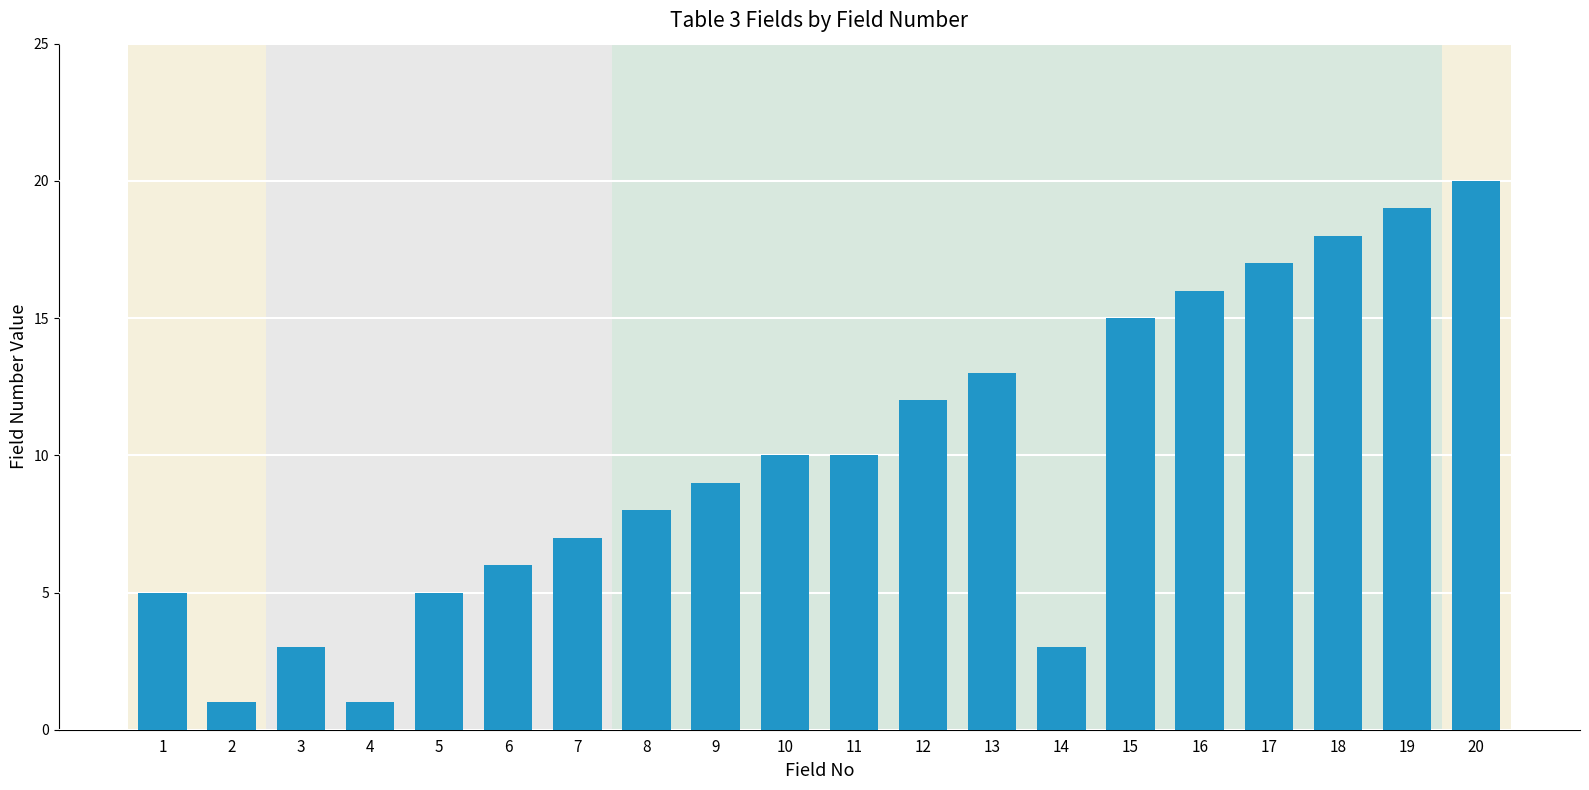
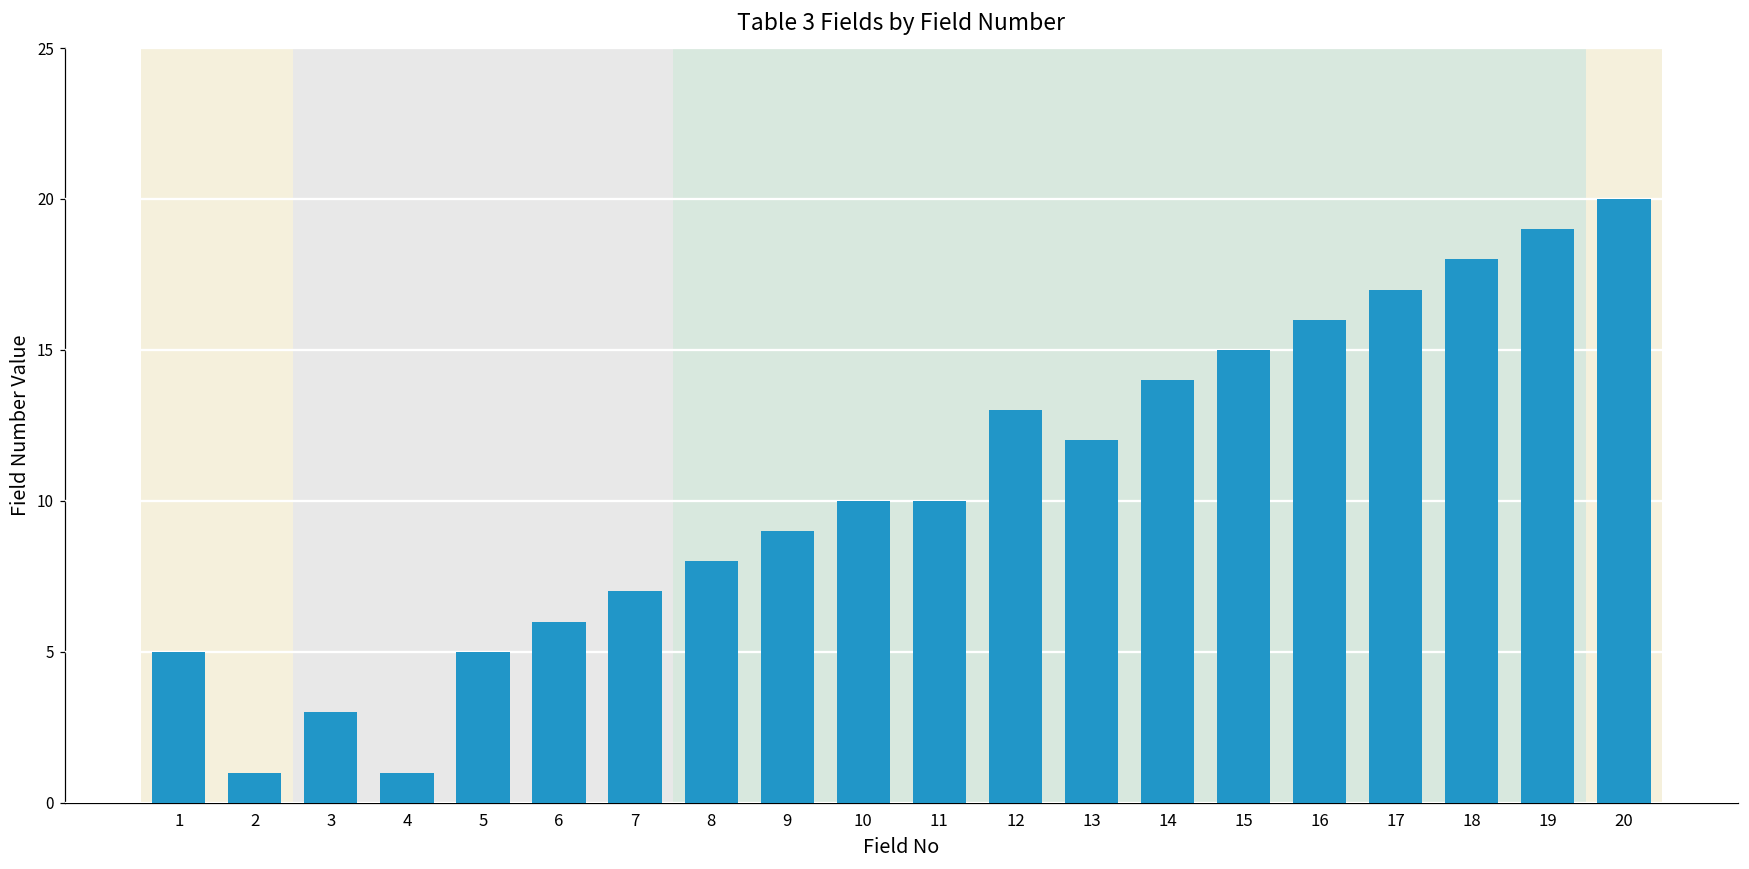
  {
    "1": 5,
    "2": 1,
    "3": 3,
    "4": 1,
    "5": 5,
    "6": 6,
    "7": 7,
    "8": 8,
    "9": 9,
    "10": 10,
    "11": 10,
-   "12": 12,
-   "13": 13,
-   "14": 3,
+   "12": 13,
+   "13": 12,
+   "14": 14,
    "15": 15,
    "16": 16,
    "17": 17,
    "18": 18,
    "19": 19,
    "20": 20
  }
